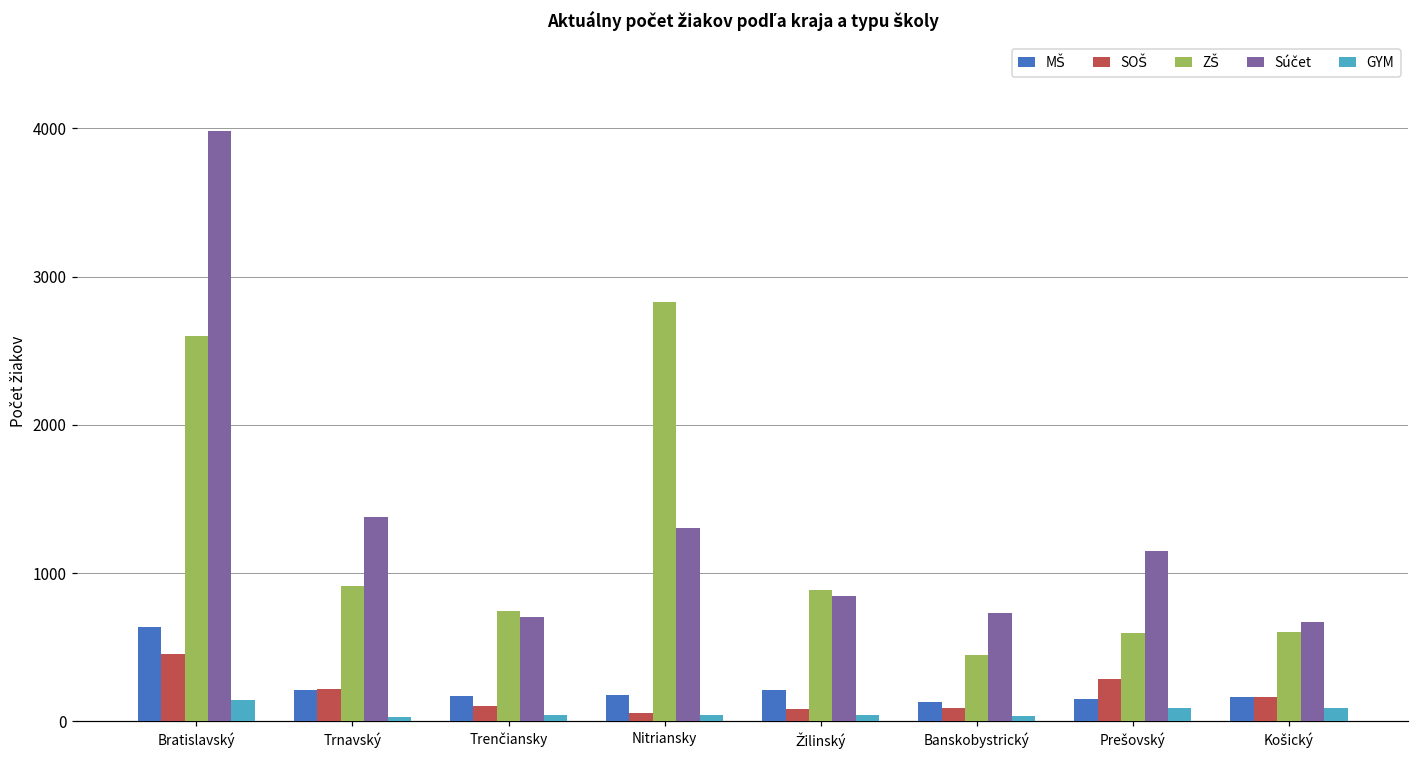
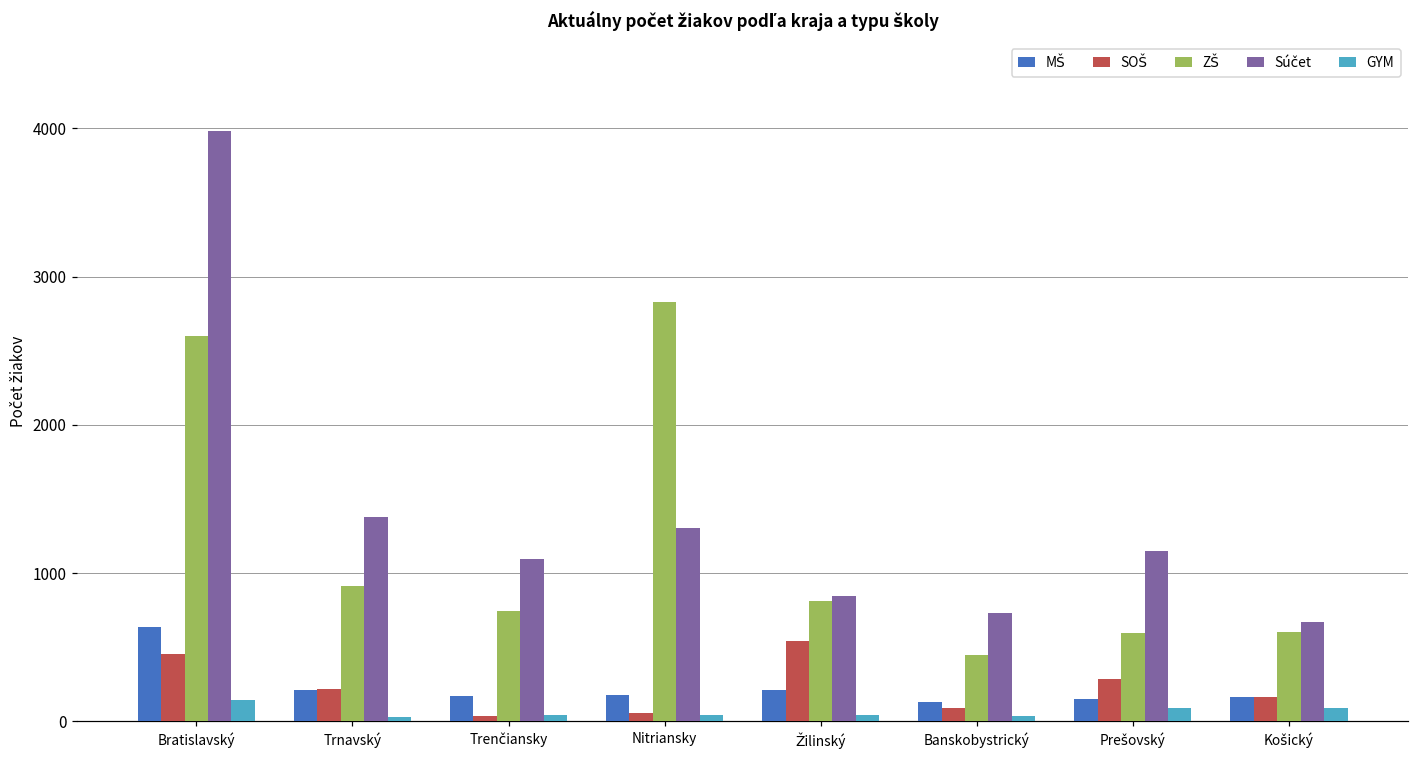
  {
    "SOŠ": {
      "Bratislavský": 450,
      "Trnavský": 220,
-     "Trenčiansky": 110,
+     "Trenčiansky": 40,
      "Nitriansky": 50,
-     "Žilinský": 80,
+     "Žilinský": 540,
      "Banskobystrický": 90,
      "Prešovský": 290,
      "Košický": 170
    },
    "ZŠ": {
      "Bratislavský": 2600,
      "Trnavský": 910,
      "Trenčiansky": 750,
      "Nitriansky": 2830,
-     "Žilinský": 890,
+     "Žilinský": 820,
      "Banskobystrický": 450,
      "Prešovský": 600,
      "Košický": 600
    },
    "Súčet": {
      "Bratislavský": 3980,
      "Trnavský": 1380,
-     "Trenčiansky": 700,
+     "Trenčiansky": 1090,
      "Nitriansky": 1310,
      "Žilinský": 850,
      "Banskobystrický": 730,
      "Prešovský": 1150,
      "Košický": 670
    }
  }
